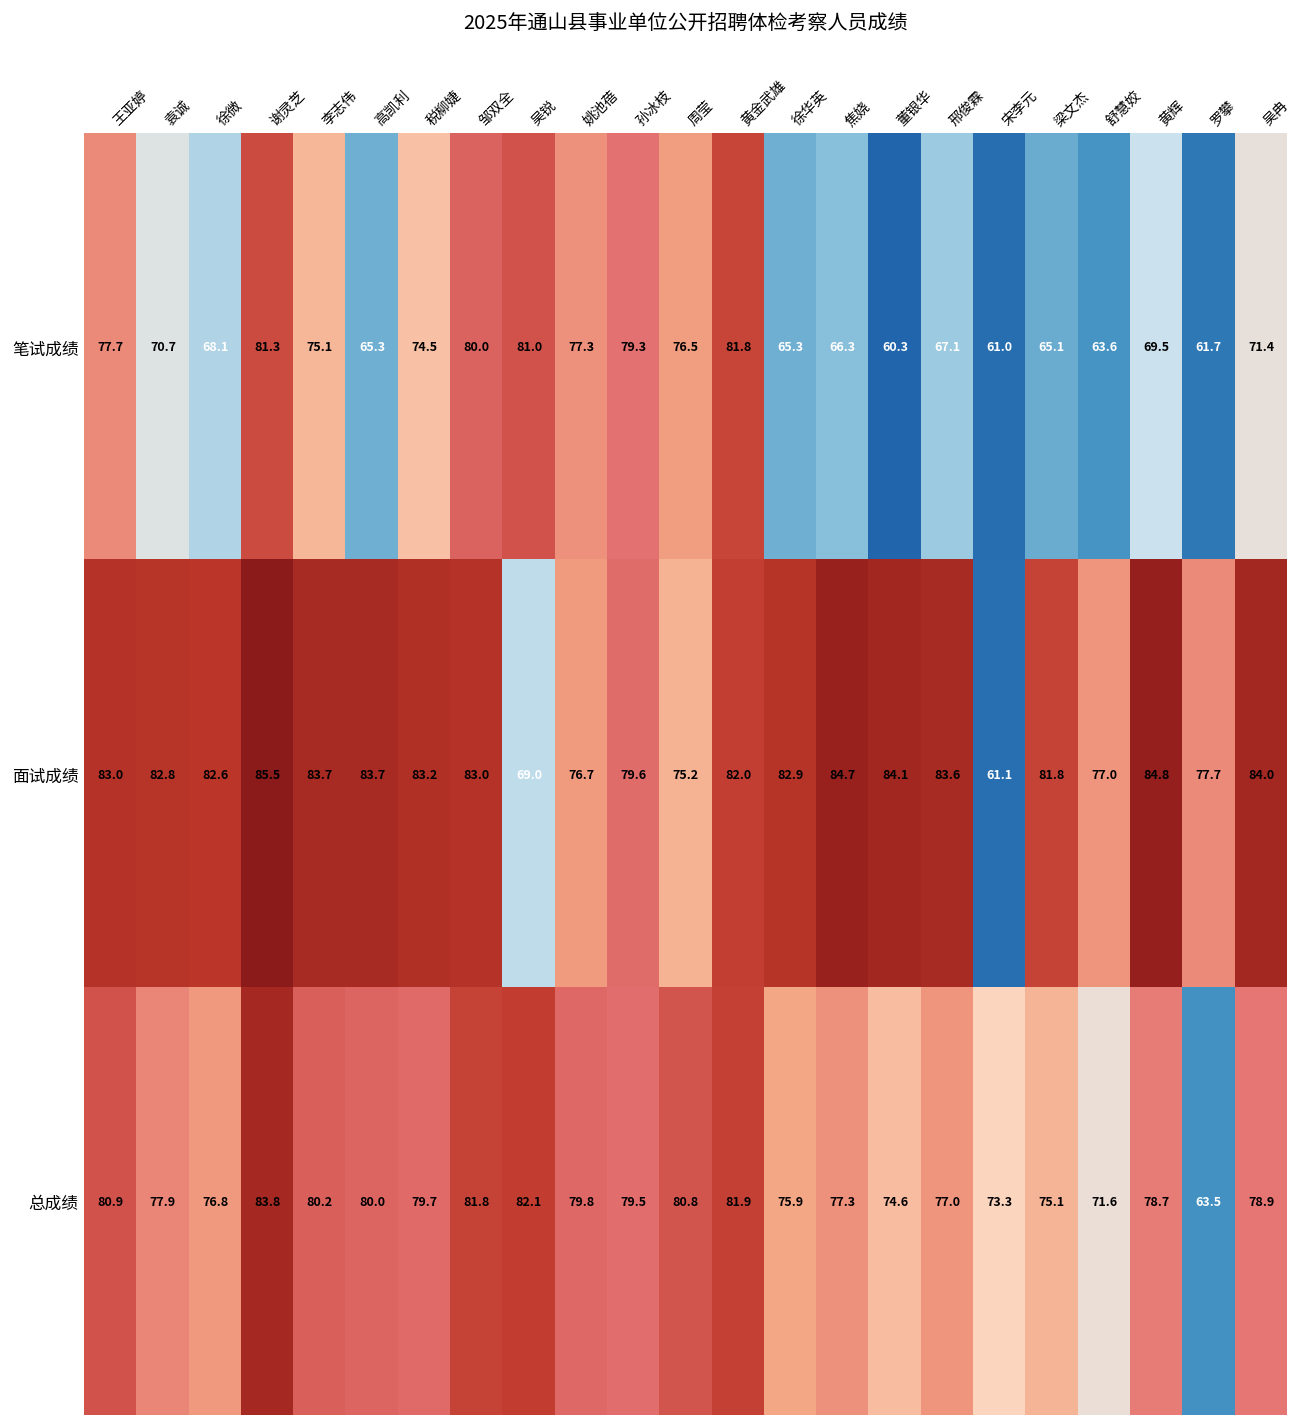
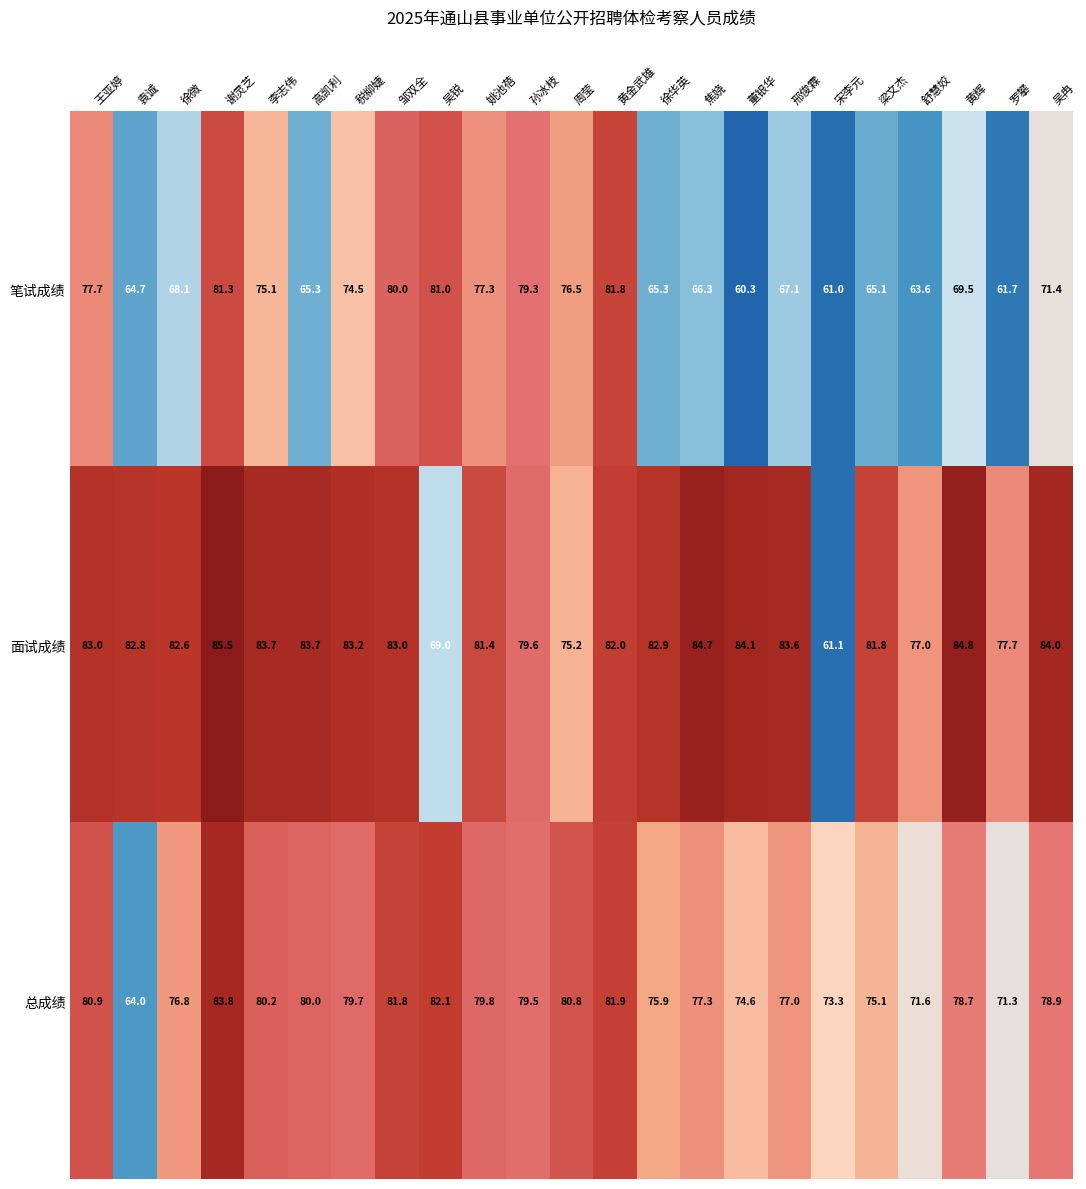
  {
    "笔试成绩": {
      "王亚婷": 77.7,
-     "袁诚": 70.7,
+     "袁诚": 64.7,
      "徐微": 68.1,
      "谢灵芝": 81.3,
      "李志伟": 75.1,
      "高凯利": 65.3,
      "税柳婕": 74.5,
      "邹双全": 80.0,
      "吴锐": 81.0,
      "姚池蓓": 77.3,
      "孙冰枝": 79.3,
      "周莹": 76.5,
      "黄金武雄": 81.8,
      "徐华英": 65.3,
      "焦娆": 66.3,
      "董银华": 60.3,
      "邢俊霖": 67.1,
      "宋李元": 61.0,
      "梁文杰": 65.1,
      "舒慧姣": 63.6,
      "黄辉": 69.5,
      "罗攀": 61.7,
      "吴冉": 71.4
    },
    "面试成绩": {
      "王亚婷": 83.0,
      "袁诚": 82.8,
      "徐微": 82.6,
      "谢灵芝": 85.5,
      "李志伟": 83.7,
      "高凯利": 83.7,
      "税柳婕": 83.2,
      "邹双全": 83.0,
      "吴锐": 69.0,
-     "姚池蓓": 76.7,
+     "姚池蓓": 81.4,
      "孙冰枝": 79.6,
      "周莹": 75.2,
      "黄金武雄": 82.0,
      "徐华英": 82.9,
      "焦娆": 84.7,
      "董银华": 84.1,
      "邢俊霖": 83.6,
      "宋李元": 61.1,
      "梁文杰": 81.8,
      "舒慧姣": 77.0,
      "黄辉": 84.8,
      "罗攀": 77.7,
      "吴冉": 84.0
    },
    "总成绩": {
      "王亚婷": 80.9,
-     "袁诚": 77.9,
+     "袁诚": 64.0,
      "徐微": 76.8,
      "谢灵芝": 83.8,
      "李志伟": 80.2,
      "高凯利": 80.0,
      "税柳婕": 79.7,
      "邹双全": 81.8,
      "吴锐": 82.1,
      "姚池蓓": 79.8,
      "孙冰枝": 79.5,
      "周莹": 80.8,
      "黄金武雄": 81.9,
      "徐华英": 75.9,
      "焦娆": 77.3,
      "董银华": 74.6,
      "邢俊霖": 77.0,
      "宋李元": 73.3,
      "梁文杰": 75.1,
      "舒慧姣": 71.6,
      "黄辉": 78.7,
-     "罗攀": 63.5,
+     "罗攀": 71.3,
      "吴冉": 78.9
    }
  }
